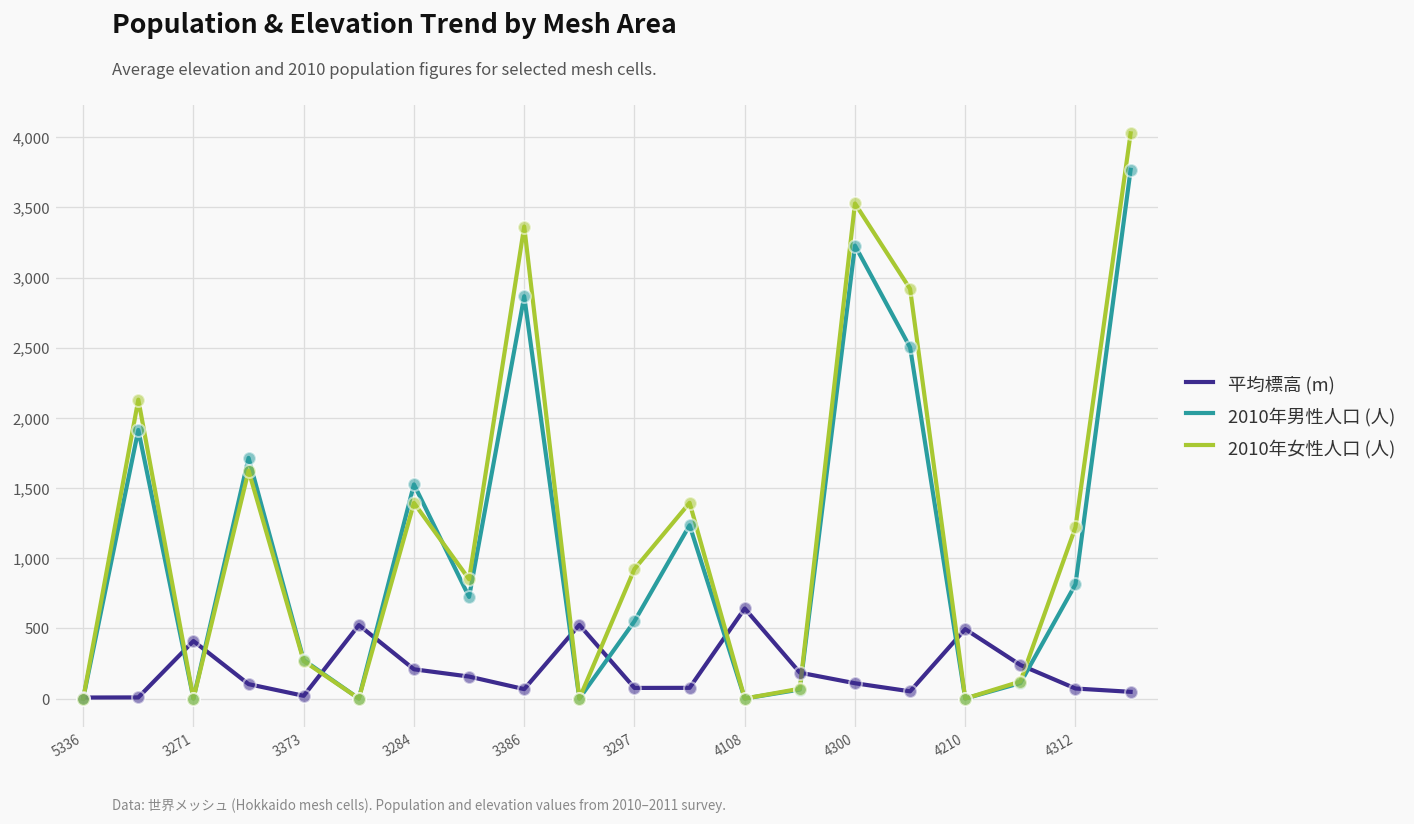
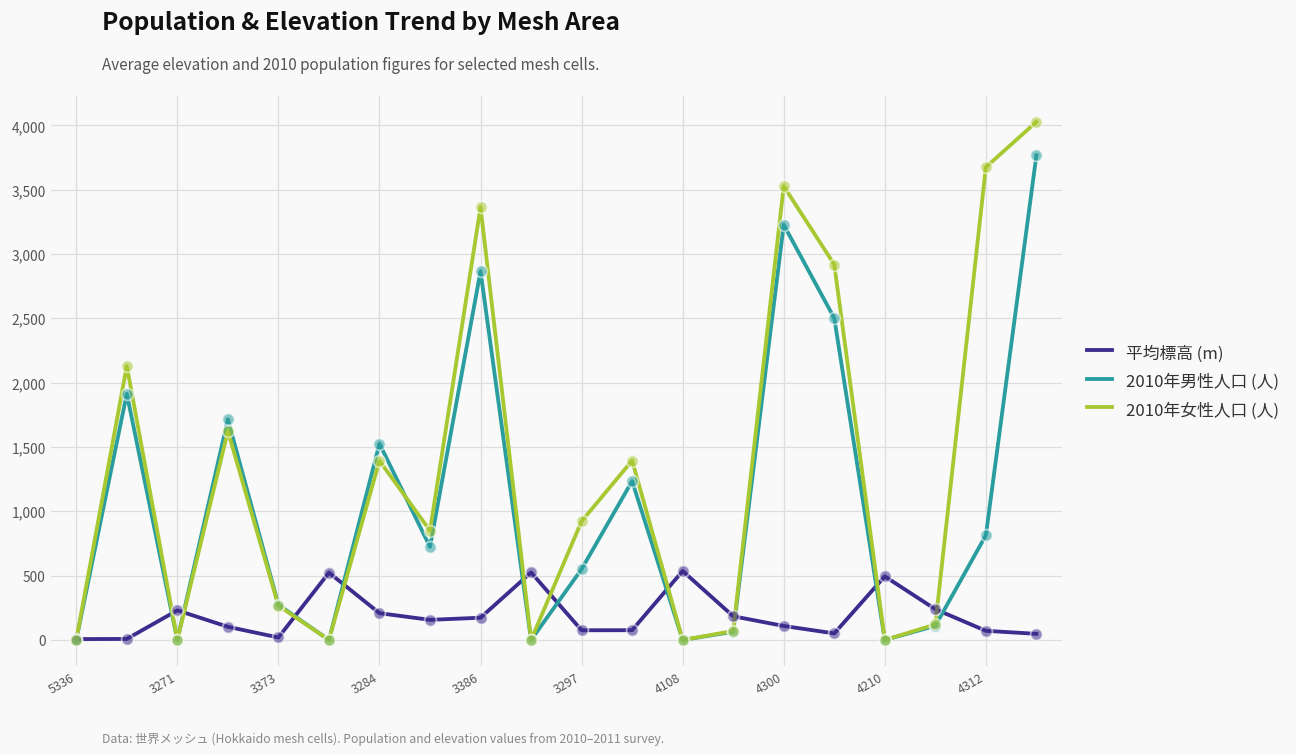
  {
    "平均標高 (m)": {
-     "3271": "410",
+     "3271": "230",
      "3373": "20",
      "3284": "210",
-     "3386": "70",
+     "3386": "170",
      "3297": "80",
-     "4108": "640",
+     "4108": "540",
      "4300": "110",
      "4210": "490",
      "4312": "70"
    },
    "2010年男性人口 (人)": {
      "3284": "1,530",
      "3386": "2,870",
      "3297": "550",
      "4300": "3,230",
      "4312": "810"
    },
    "2010年女性人口 (人)": {
      "3284": "1,390",
      "3386": "3,360",
      "3297": "920",
      "4300": "3,530",
-     "4312": "1,220"
+     "4312": "3,680"
    }
  }
